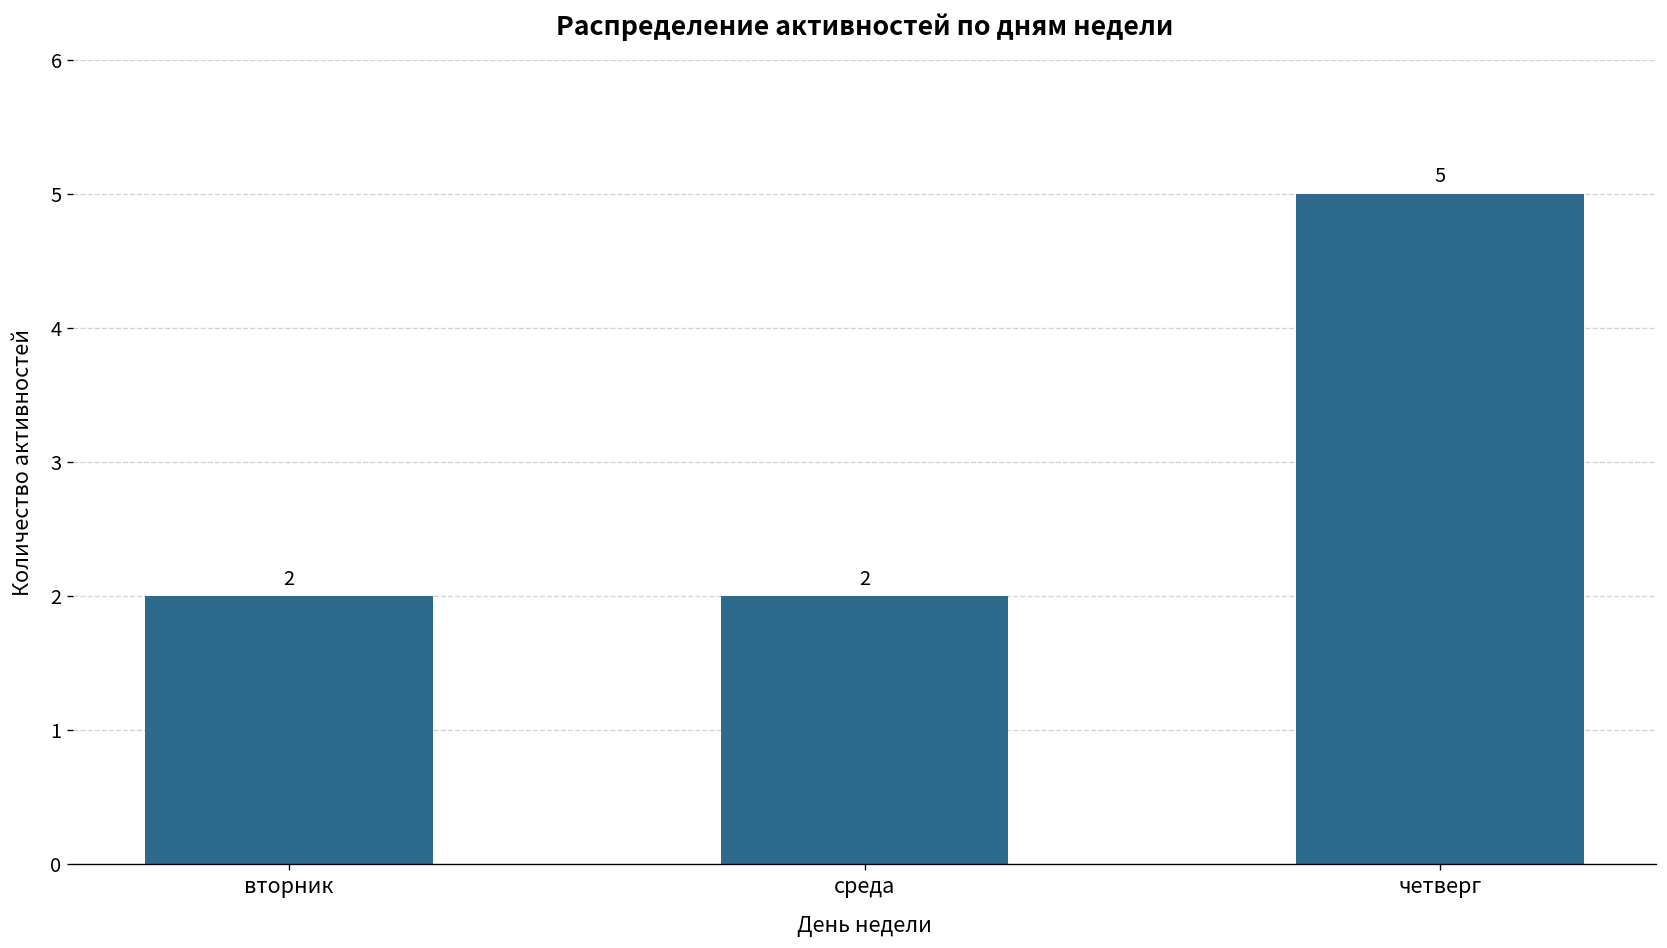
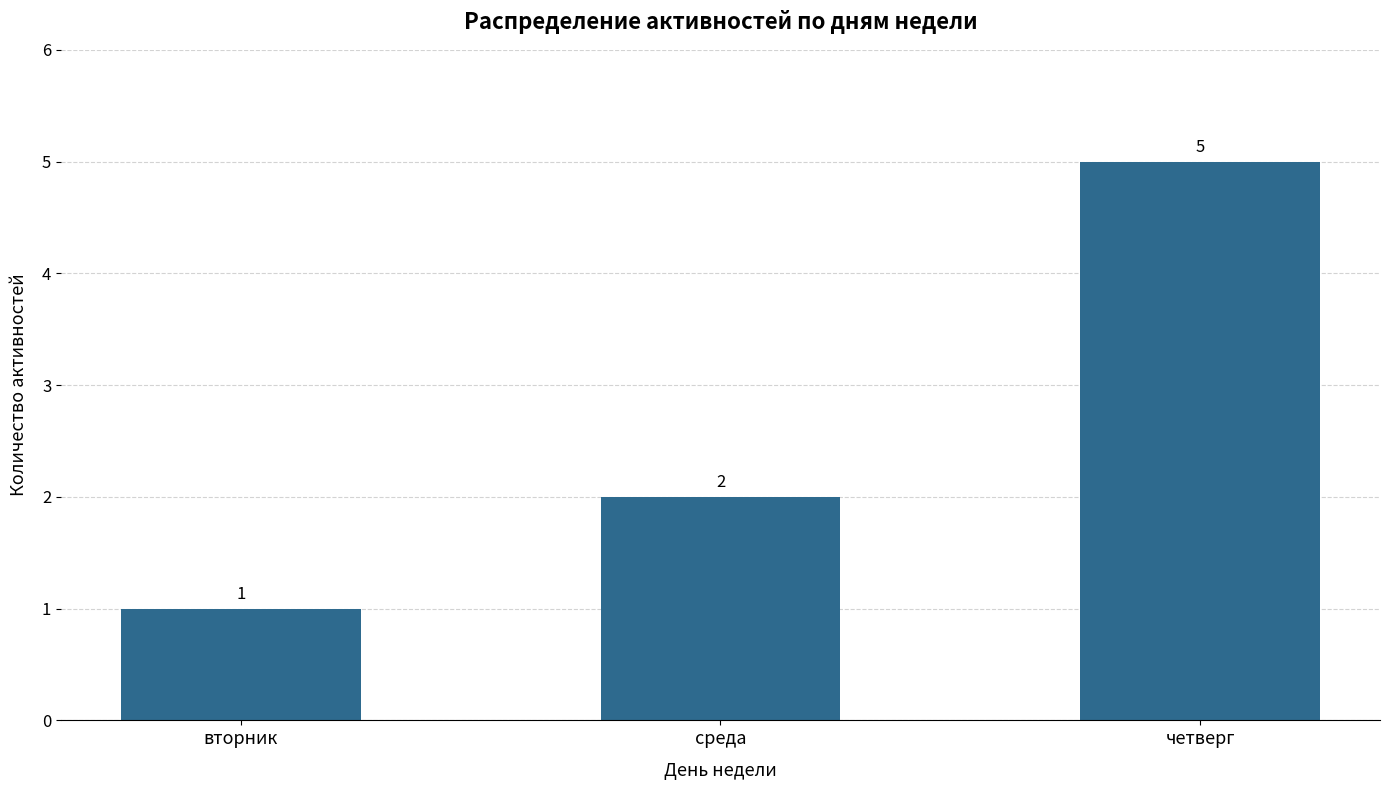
  {
-   "вторник": 2,
+   "вторник": 1,
    "среда": 2,
    "четверг": 5
  }
